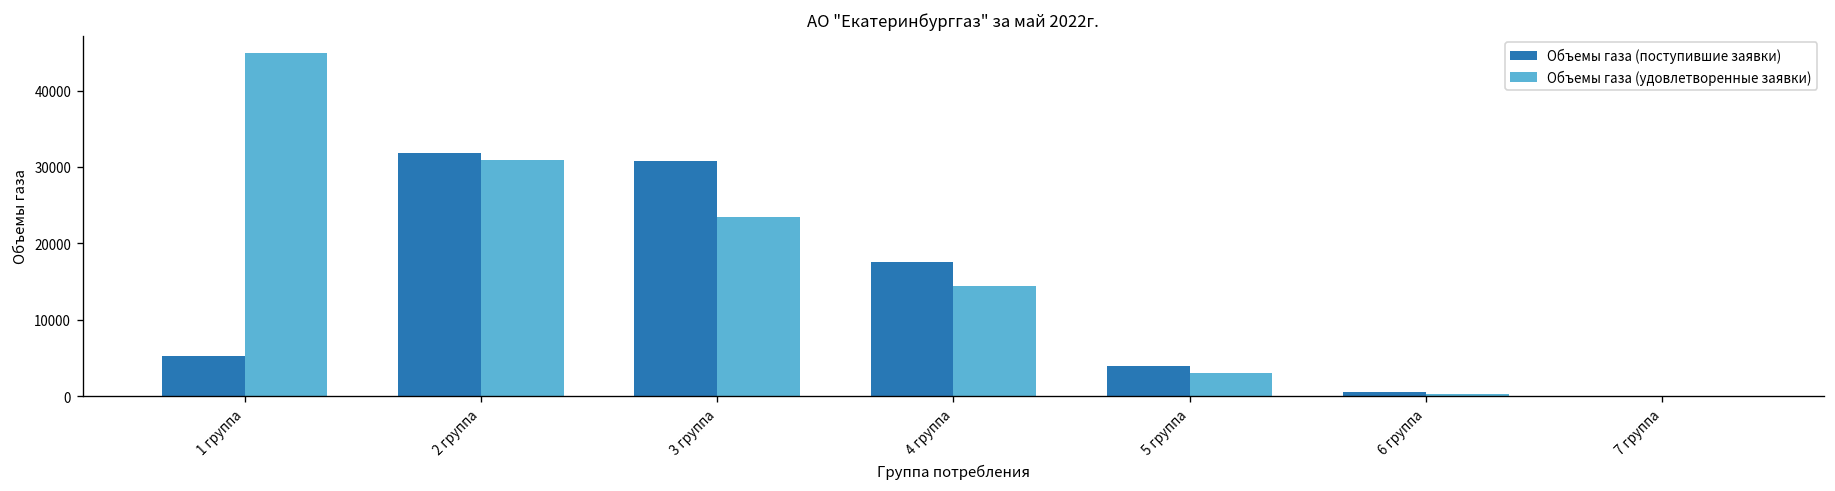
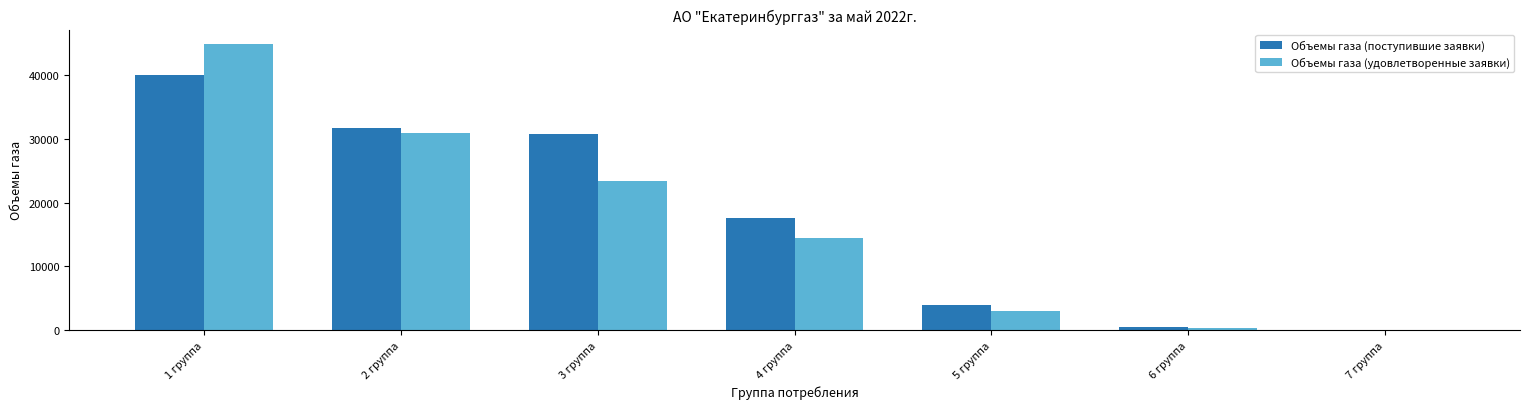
  {
    "Объемы газа (поступившие заявки)": {
-     "1 группа": 5000,
+     "1 группа": 40000,
      "2 группа": 32000,
      "3 группа": 31000,
      "4 группа": 18000,
      "5 группа": 4000,
      "6 группа": 1000
    },
    "Объемы газа (удовлетворенные заявки)": {
      "1 группа": 45000,
      "2 группа": 31000,
      "3 группа": 23000,
      "4 группа": 14000,
      "5 группа": 3000
    }
  }
